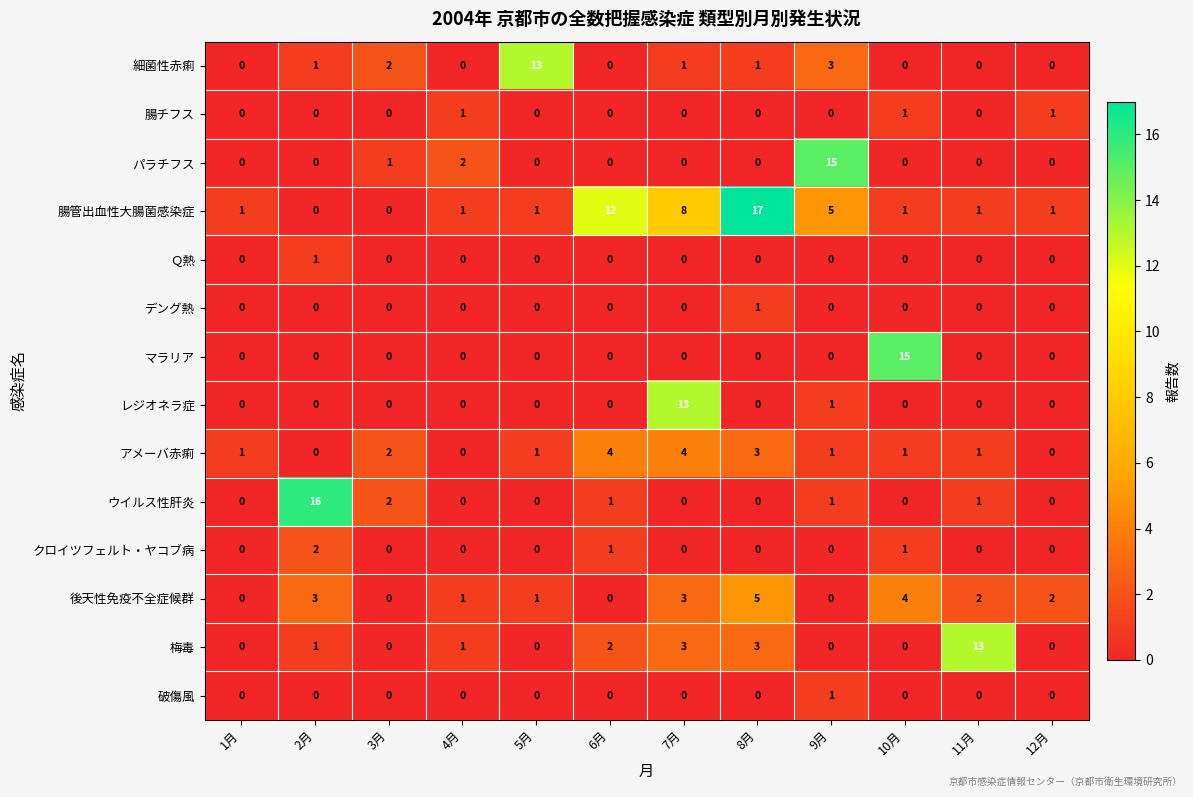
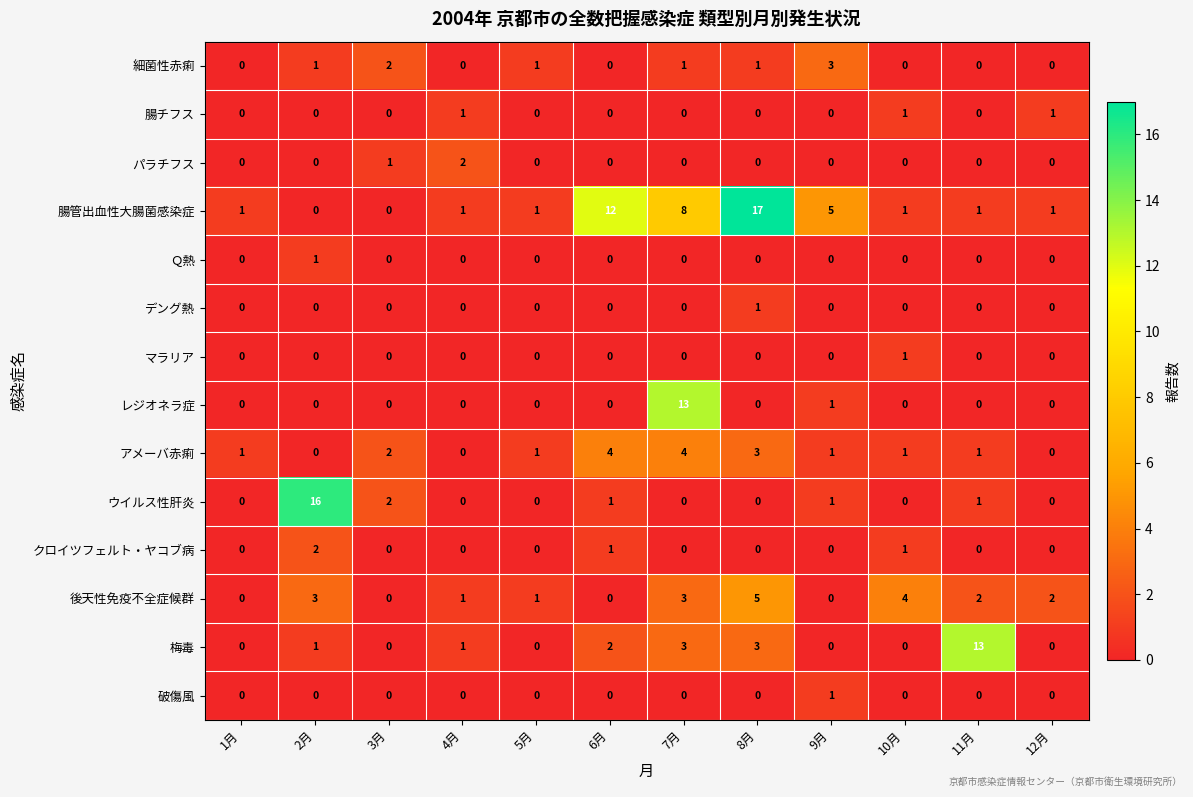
  {
    "細菌性赤痢": {
      "1月": 0,
      "2月": 1,
      "3月": 2,
      "4月": 0,
-     "5月": 13,
+     "5月": 1,
      "6月": 0,
      "7月": 1,
      "8月": 1,
      "9月": 3,
      "10月": 0,
      "11月": 0,
      "12月": 0
    },
    "腸チフス": {
      "1月": 0,
      "2月": 0,
      "3月": 0,
      "4月": 1,
      "5月": 0,
      "6月": 0,
      "7月": 0,
      "8月": 0,
      "9月": 0,
      "10月": 1,
      "11月": 0,
      "12月": 1
    },
    "パラチフス": {
      "1月": 0,
      "2月": 0,
      "3月": 1,
      "4月": 2,
      "5月": 0,
      "6月": 0,
      "7月": 0,
      "8月": 0,
-     "9月": 15,
+     "9月": 0,
      "10月": 0,
      "11月": 0,
      "12月": 0
    },
    "腸管出血性大腸菌感染症": {
      "1月": 1,
      "2月": 0,
      "3月": 0,
      "4月": 1,
      "5月": 1,
      "6月": 12,
      "7月": 8,
      "8月": 17,
      "9月": 5,
      "10月": 1,
      "11月": 1,
      "12月": 1
    },
    "Ｑ熱": {
      "1月": 0,
      "2月": 1,
      "3月": 0,
      "4月": 0,
      "5月": 0,
      "6月": 0,
      "7月": 0,
      "8月": 0,
      "9月": 0,
      "10月": 0,
      "11月": 0,
      "12月": 0
    },
    "デング熱": {
      "1月": 0,
      "2月": 0,
      "3月": 0,
      "4月": 0,
      "5月": 0,
      "6月": 0,
      "7月": 0,
      "8月": 1,
      "9月": 0,
      "10月": 0,
      "11月": 0,
      "12月": 0
    },
    "マラリア": {
      "1月": 0,
      "2月": 0,
      "3月": 0,
      "4月": 0,
      "5月": 0,
      "6月": 0,
      "7月": 0,
      "8月": 0,
      "9月": 0,
-     "10月": 15,
+     "10月": 1,
      "11月": 0,
      "12月": 0
    },
    "レジオネラ症": {
      "1月": 0,
      "2月": 0,
      "3月": 0,
      "4月": 0,
      "5月": 0,
      "6月": 0,
      "7月": 13,
      "8月": 0,
      "9月": 1,
      "10月": 0,
      "11月": 0,
      "12月": 0
    },
    "アメーバ赤痢": {
      "1月": 1,
      "2月": 0,
      "3月": 2,
      "4月": 0,
      "5月": 1,
      "6月": 4,
      "7月": 4,
      "8月": 3,
      "9月": 1,
      "10月": 1,
      "11月": 1,
      "12月": 0
    },
    "ウイルス性肝炎": {
      "1月": 0,
      "2月": 16,
      "3月": 2,
      "4月": 0,
      "5月": 0,
      "6月": 1,
      "7月": 0,
      "8月": 0,
      "9月": 1,
      "10月": 0,
      "11月": 1,
      "12月": 0
    },
    "クロイツフェルト・ヤコブ病": {
      "1月": 0,
      "2月": 2,
      "3月": 0,
      "4月": 0,
      "5月": 0,
      "6月": 1,
      "7月": 0,
      "8月": 0,
      "9月": 0,
      "10月": 1,
      "11月": 0,
      "12月": 0
    },
    "後天性免疫不全症候群": {
      "1月": 0,
      "2月": 3,
      "3月": 0,
      "4月": 1,
      "5月": 1,
      "6月": 0,
      "7月": 3,
      "8月": 5,
      "9月": 0,
      "10月": 4,
      "11月": 2,
      "12月": 2
    },
    "梅毒": {
      "1月": 0,
      "2月": 1,
      "3月": 0,
      "4月": 1,
      "5月": 0,
      "6月": 2,
      "7月": 3,
      "8月": 3,
      "9月": 0,
      "10月": 0,
      "11月": 13,
      "12月": 0
    },
    "破傷風": {
      "1月": 0,
      "2月": 0,
      "3月": 0,
      "4月": 0,
      "5月": 0,
      "6月": 0,
      "7月": 0,
      "8月": 0,
      "9月": 1,
      "10月": 0,
      "11月": 0,
      "12月": 0
    }
  }
